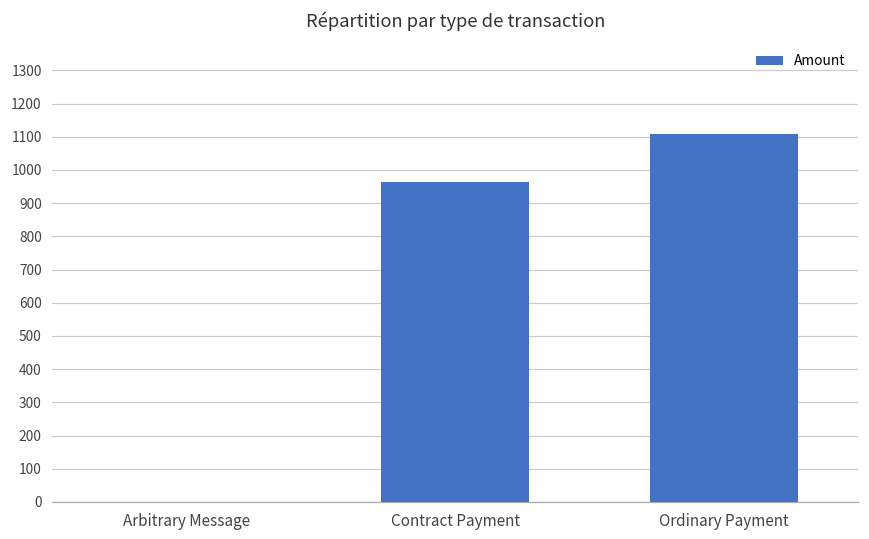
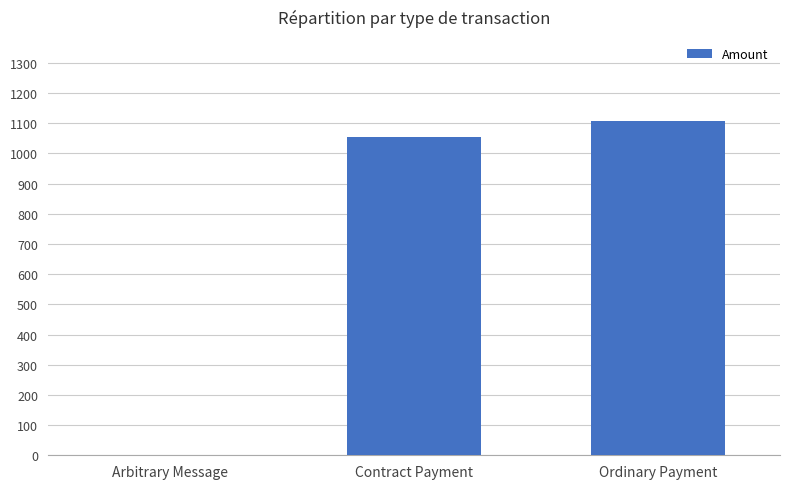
  {
    "Arbitrary Message": 0,
-   "Contract Payment": 960,
+   "Contract Payment": 1060,
    "Ordinary Payment": 1110
  }
